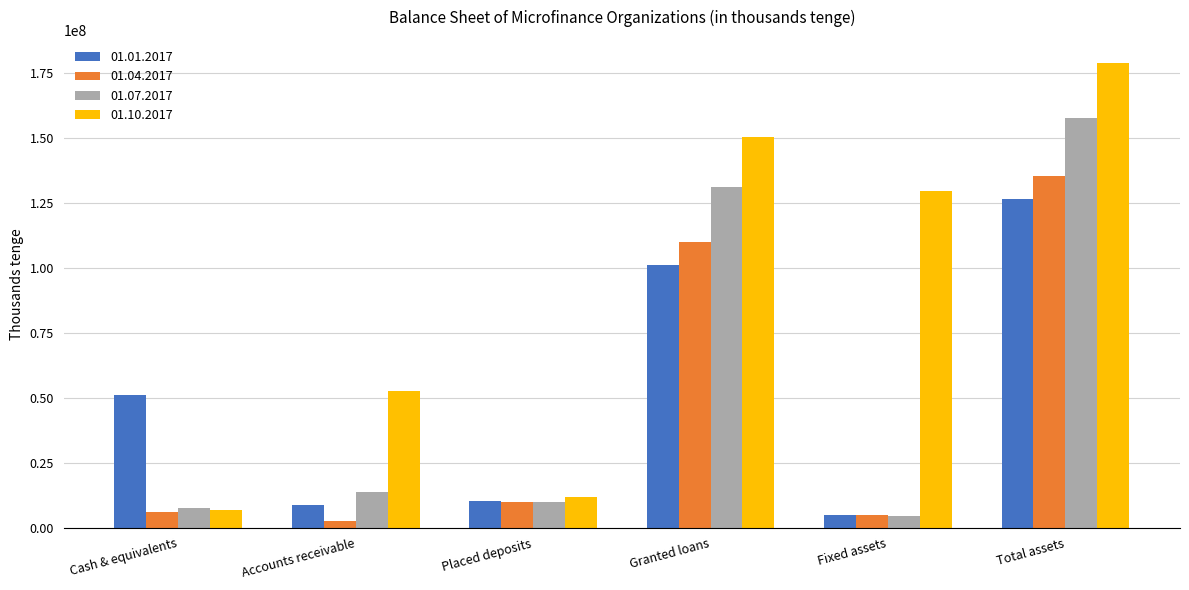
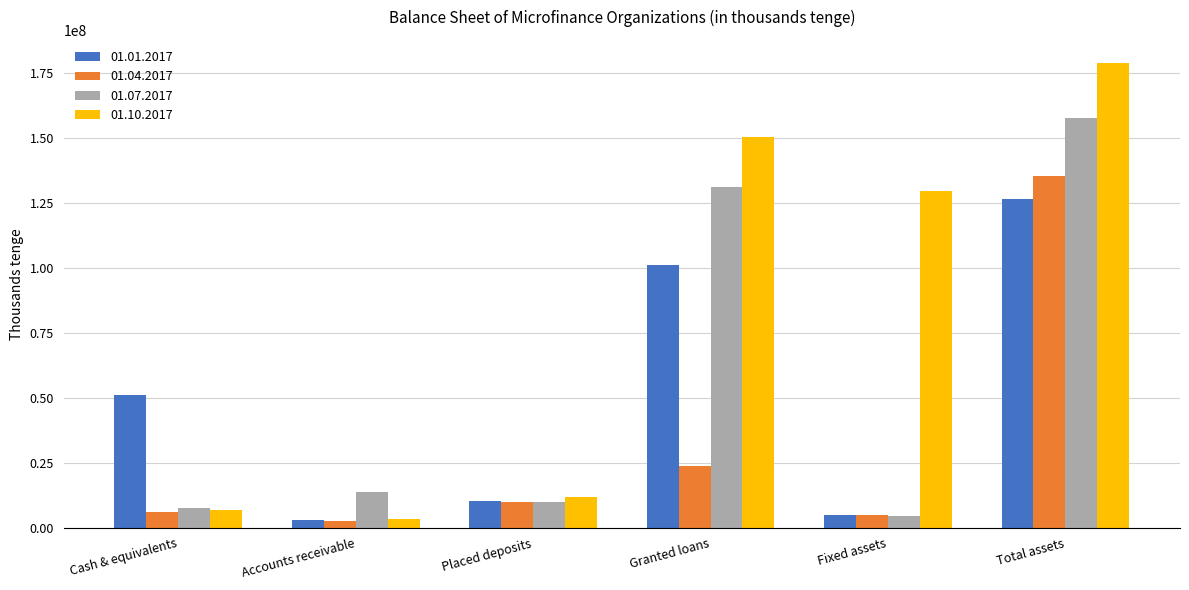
  {
    "01.01.2017": {
      "Cash & equivalents": 51000000,
-     "Accounts receivable": 9000000,
+     "Accounts receivable": 3000000,
      "Placed deposits": 10000000,
      "Granted loans": 101000000,
      "Fixed assets": 5000000,
      "Total assets": 127000000
    },
    "01.04.2017": {
      "Cash & equivalents": 6000000,
      "Accounts receivable": 3000000,
      "Placed deposits": 10000000,
-     "Granted loans": 110000000,
+     "Granted loans": 24000000,
      "Fixed assets": 5000000,
      "Total assets": 135000000
    },
    "01.07.2017": {
      "Cash & equivalents": 7000000,
      "Accounts receivable": 14000000,
      "Placed deposits": 10000000,
      "Granted loans": 131000000,
      "Fixed assets": 5000000,
      "Total assets": 158000000
    },
    "01.10.2017": {
      "Cash & equivalents": 7000000,
-     "Accounts receivable": 53000000,
+     "Accounts receivable": 3000000,
      "Placed deposits": 12000000,
      "Granted loans": 151000000,
      "Fixed assets": 130000000,
      "Total assets": 179000000
    }
  }
